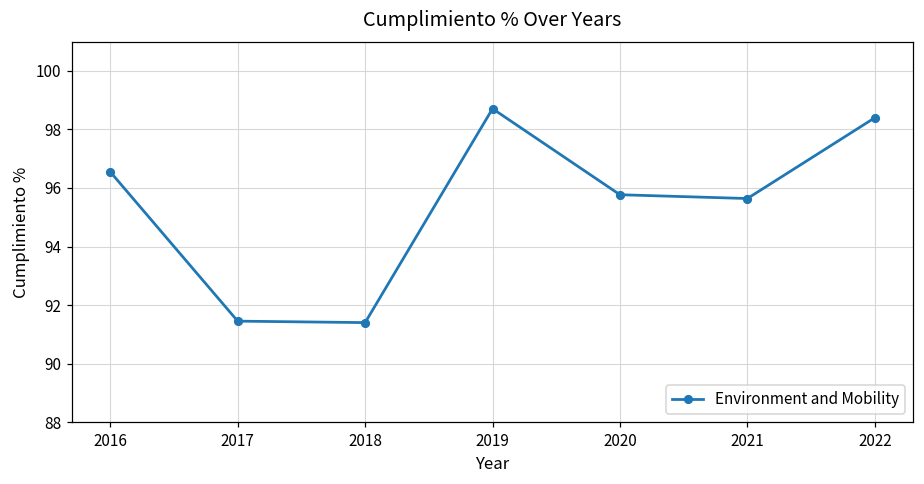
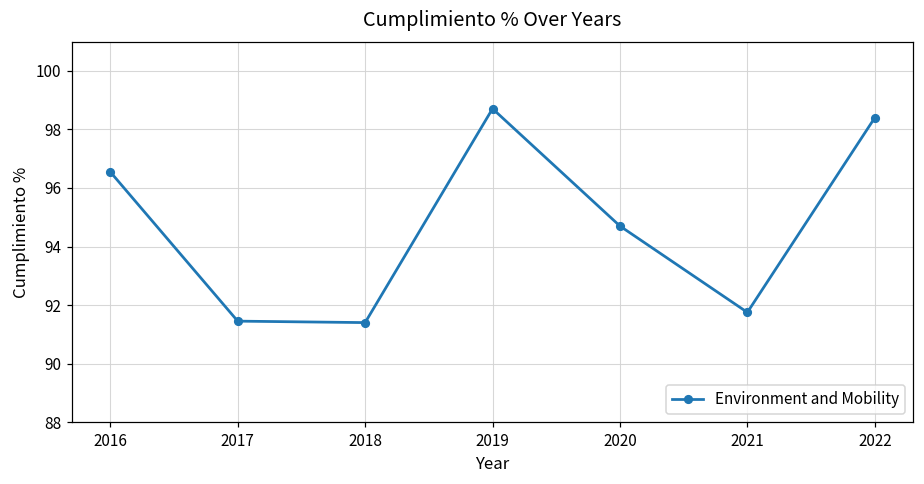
  {
    "2016": 96.6,
    "2017": 91.5,
    "2018": 91.4,
    "2019": 98.7,
-   "2020": 95.8,
-   "2021": 95.6,
+   "2020": 94.7,
+   "2021": 91.8,
    "2022": 98.4
  }
